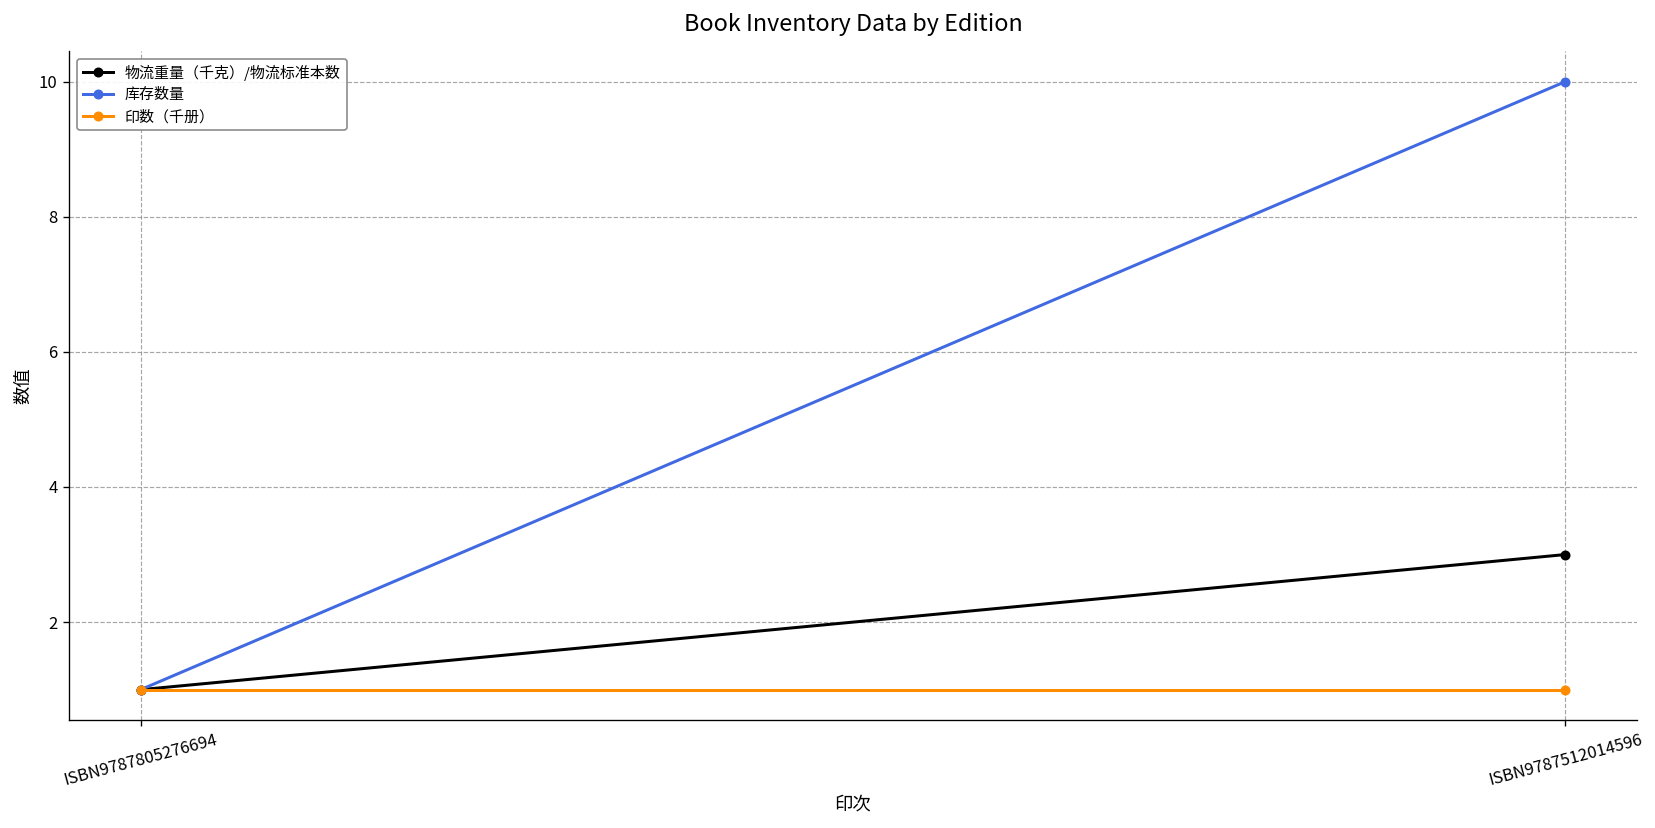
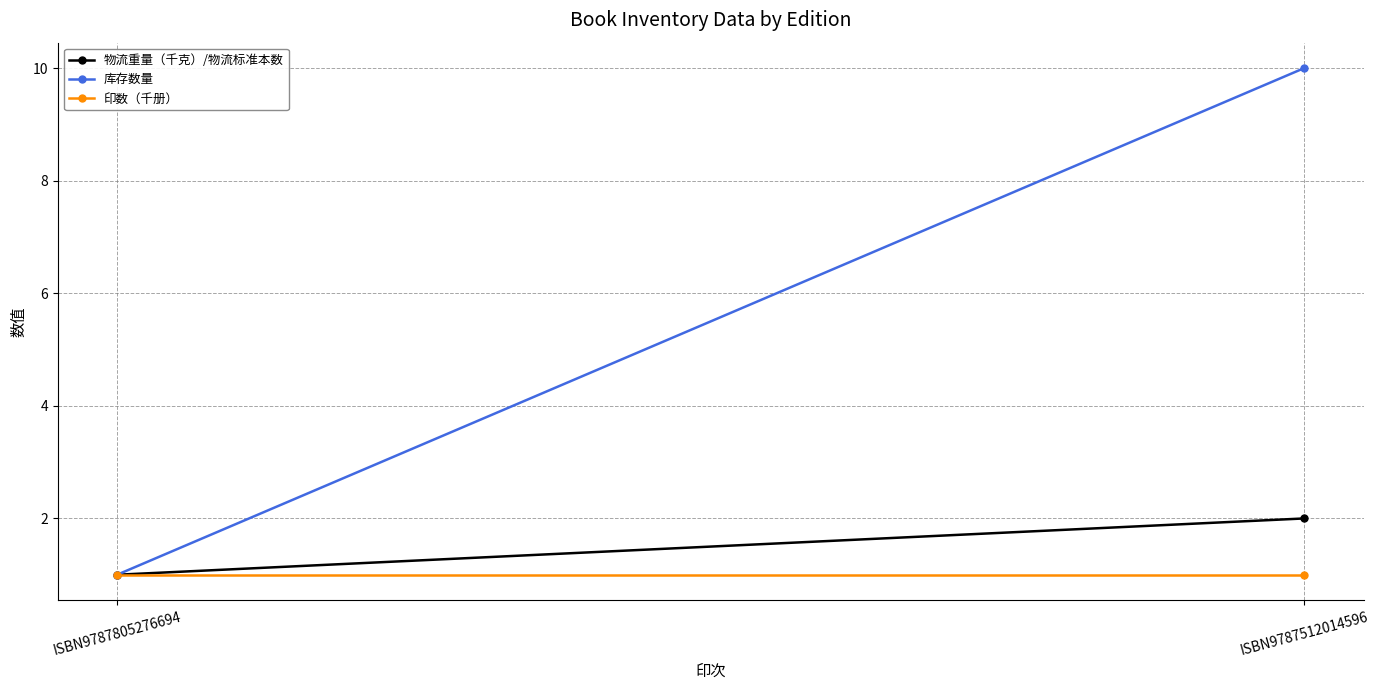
  {
    "物流重量（千克）/物流标准本数": {
-     "ISBN9787512014596": 3
+     "ISBN9787512014596": 2
    },
    "库存数量": {
      "ISBN9787512014596": 10
    },
    "印数（千册）": {
      "ISBN9787512014596": 1
    }
  }
